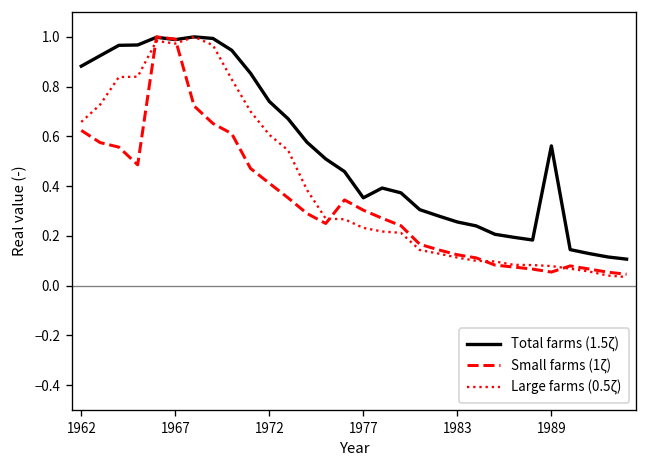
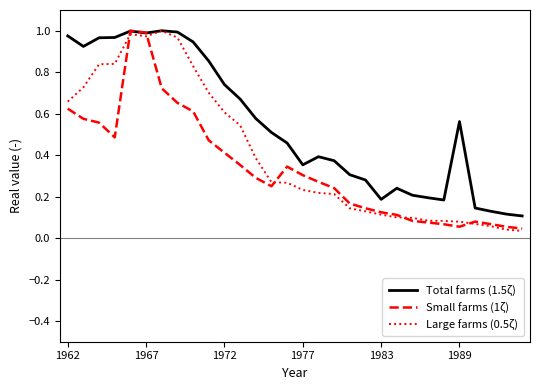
  {
    "Total farms (1.5ζ)": {
-     "1962": 0.88,
+     "1962": 0.98,
      "1972": 0.74,
      "1977": 0.35,
-     "1983": 0.26,
+     "1983": 0.19,
      "1989": 0.56
    }
  }
